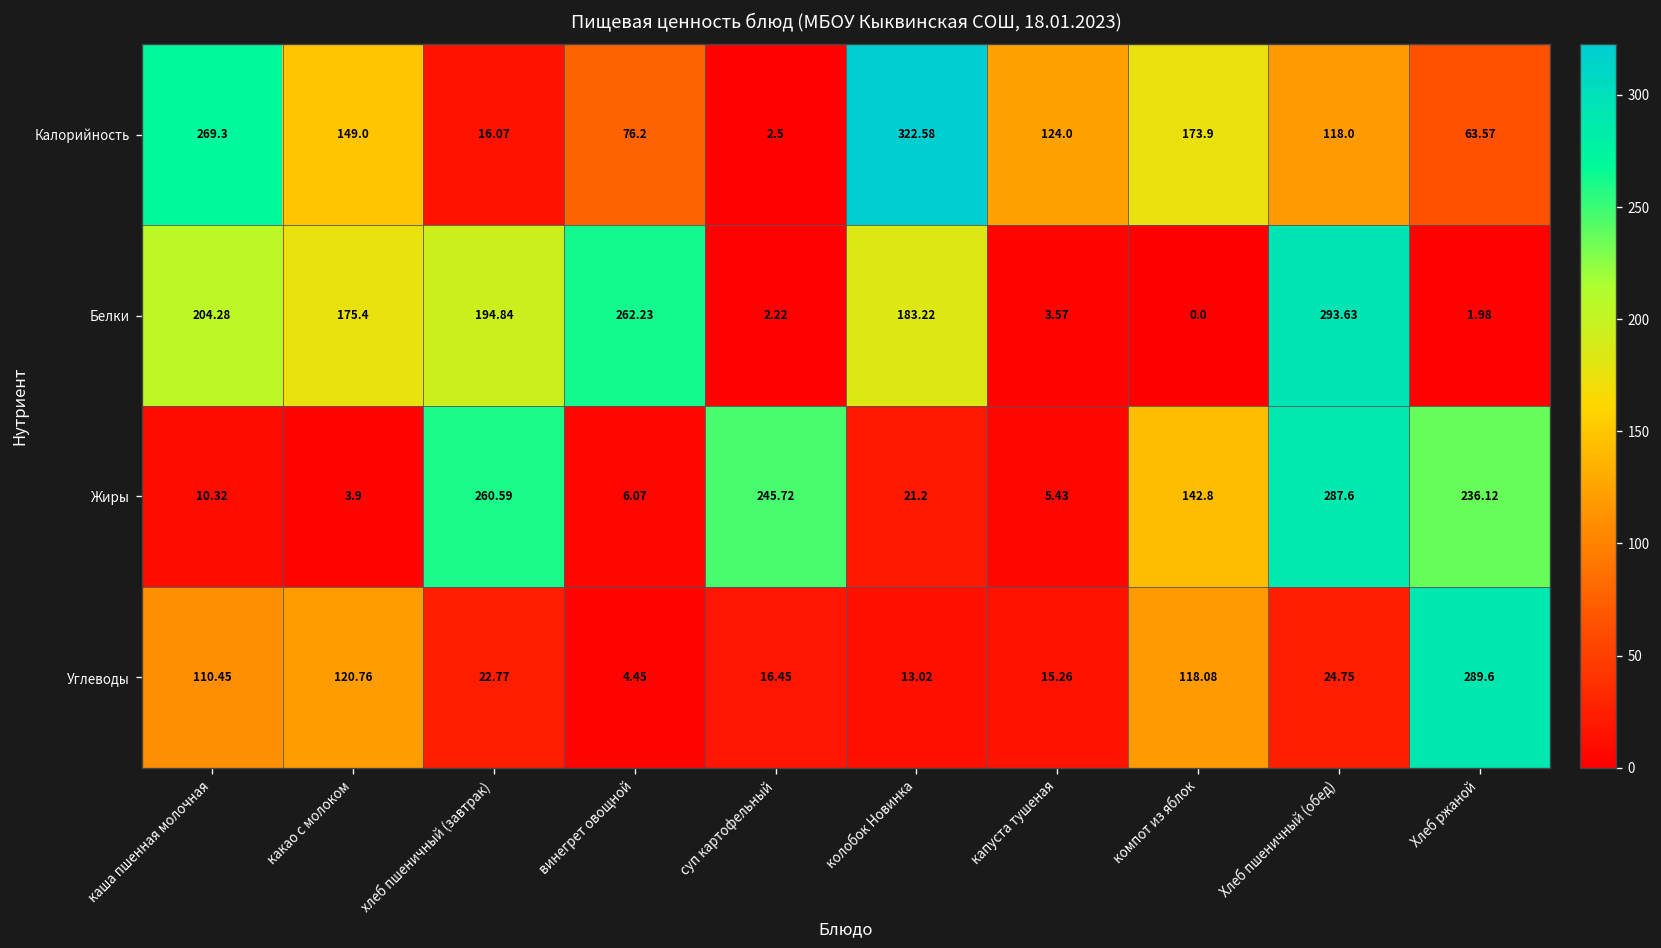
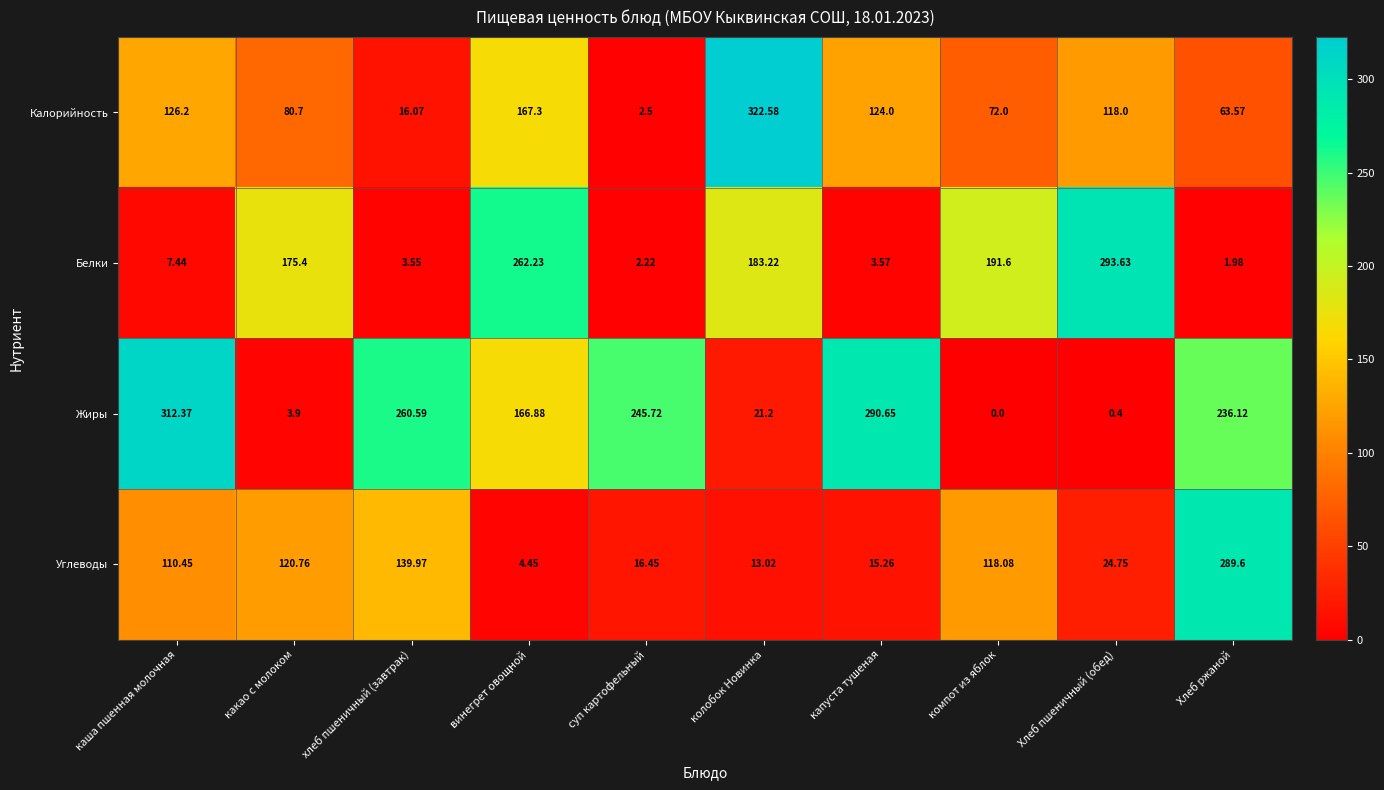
  {
    "Калорийность": {
-     "каша пшенная молочная": 269.3,
-     "какао с молоком": 149.0,
+     "каша пшенная молочная": 126.2,
+     "какао с молоком": 80.7,
      "хлеб пшеничный (завтрак)": 16.07,
-     "винегрет овощной": 76.2,
+     "винегрет овощной": 167.3,
      "суп картофельный": 2.5,
      "колобок Новинка": 322.58,
      "капуста тушеная": 124.0,
-     "компот из яблок": 173.9,
+     "компот из яблок": 72.0,
      "Хлеб пшеничный (обед)": 118.0,
      "Хлеб ржаной": 63.57
    },
    "Белки": {
-     "каша пшенная молочная": 204.28,
+     "каша пшенная молочная": 7.44,
      "какао с молоком": 175.4,
-     "хлеб пшеничный (завтрак)": 194.84,
+     "хлеб пшеничный (завтрак)": 3.55,
      "винегрет овощной": 262.23,
      "суп картофельный": 2.22,
      "колобок Новинка": 183.22,
      "капуста тушеная": 3.57,
-     "компот из яблок": 0.0,
+     "компот из яблок": 191.6,
      "Хлеб пшеничный (обед)": 293.63,
      "Хлеб ржаной": 1.98
    },
    "Жиры": {
-     "каша пшенная молочная": 10.32,
+     "каша пшенная молочная": 312.37,
      "какао с молоком": 3.9,
      "хлеб пшеничный (завтрак)": 260.59,
-     "винегрет овощной": 6.07,
+     "винегрет овощной": 166.88,
      "суп картофельный": 245.72,
      "колобок Новинка": 21.2,
-     "капуста тушеная": 5.43,
-     "компот из яблок": 142.8,
-     "Хлеб пшеничный (обед)": 287.6,
+     "капуста тушеная": 290.65,
+     "компот из яблок": 0.0,
+     "Хлеб пшеничный (обед)": 0.4,
      "Хлеб ржаной": 236.12
    },
    "Углеводы": {
      "каша пшенная молочная": 110.45,
      "какао с молоком": 120.76,
-     "хлеб пшеничный (завтрак)": 22.77,
+     "хлеб пшеничный (завтрак)": 139.97,
      "винегрет овощной": 4.45,
      "суп картофельный": 16.45,
      "колобок Новинка": 13.02,
      "капуста тушеная": 15.26,
      "компот из яблок": 118.08,
      "Хлеб пшеничный (обед)": 24.75,
      "Хлеб ржаной": 289.6
    }
  }
